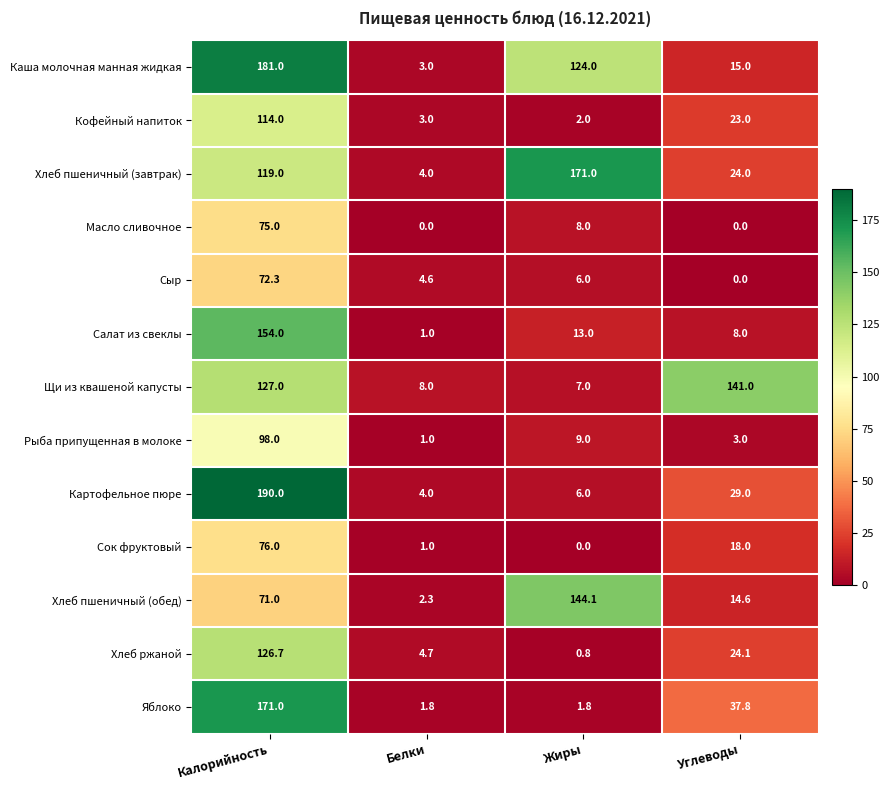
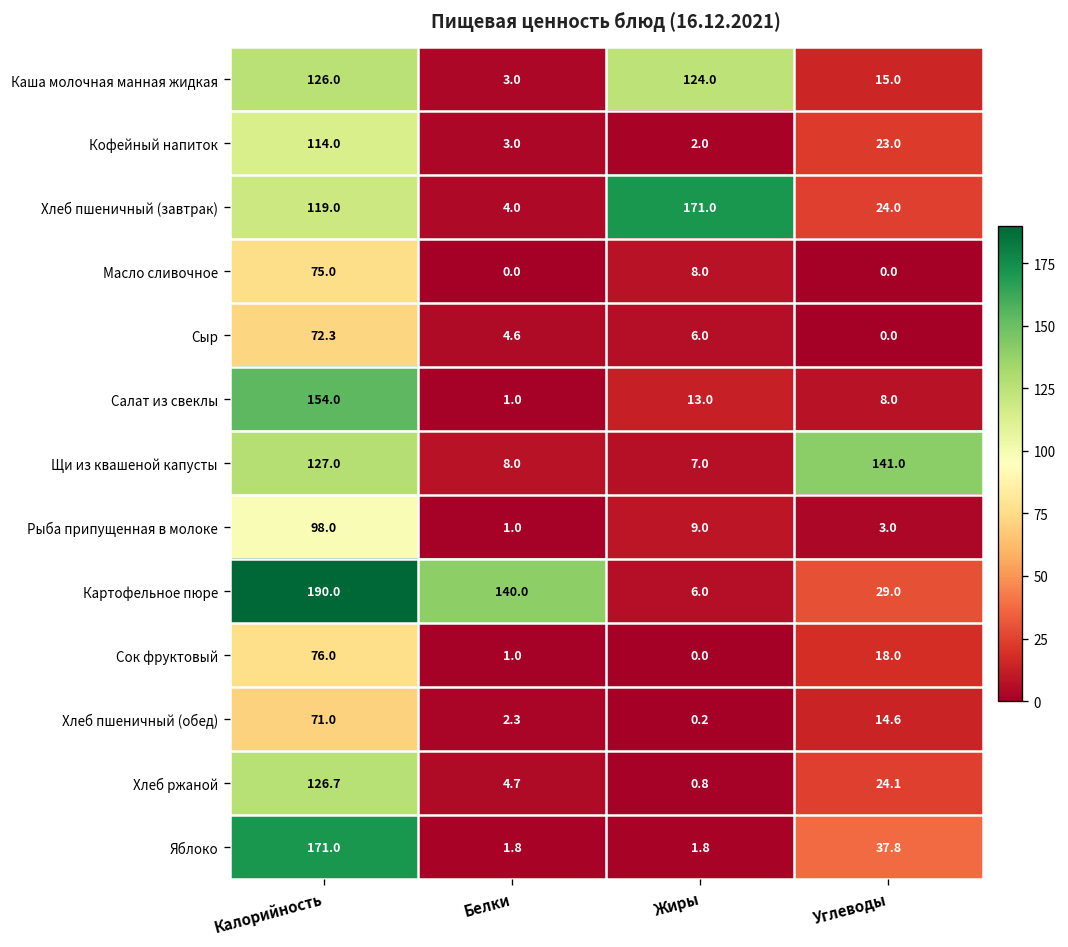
  {
    "Каша молочная манная жидкая": {
-     "Калорийность": 181.0,
+     "Калорийность": 126.0,
      "Белки": 3.0,
      "Жиры": 124.0,
      "Углеводы": 15.0
    },
    "Кофейный напиток": {
      "Калорийность": 114.0,
      "Белки": 3.0,
      "Жиры": 2.0,
      "Углеводы": 23.0
    },
    "Хлеб пшеничный (завтрак)": {
      "Калорийность": 119.0,
      "Белки": 4.0,
      "Жиры": 171.0,
      "Углеводы": 24.0
    },
    "Масло сливочное": {
      "Калорийность": 75.0,
      "Белки": 0.0,
      "Жиры": 8.0,
      "Углеводы": 0.0
    },
    "Сыр": {
      "Калорийность": 72.3,
      "Белки": 4.6,
      "Жиры": 6.0,
      "Углеводы": 0.0
    },
    "Салат из свеклы": {
      "Калорийность": 154.0,
      "Белки": 1.0,
      "Жиры": 13.0,
      "Углеводы": 8.0
    },
    "Щи из квашеной капусты": {
      "Калорийность": 127.0,
      "Белки": 8.0,
      "Жиры": 7.0,
      "Углеводы": 141.0
    },
    "Рыба припущенная в молоке": {
      "Калорийность": 98.0,
      "Белки": 1.0,
      "Жиры": 9.0,
      "Углеводы": 3.0
    },
    "Картофельное пюре": {
      "Калорийность": 190.0,
-     "Белки": 4.0,
+     "Белки": 140.0,
      "Жиры": 6.0,
      "Углеводы": 29.0
    },
    "Сок фруктовый": {
      "Калорийность": 76.0,
      "Белки": 1.0,
      "Жиры": 0.0,
      "Углеводы": 18.0
    },
    "Хлеб пшеничный (обед)": {
      "Калорийность": 71.0,
      "Белки": 2.3,
-     "Жиры": 144.1,
+     "Жиры": 0.2,
      "Углеводы": 14.6
    },
    "Хлеб ржаной": {
      "Калорийность": 126.7,
      "Белки": 4.7,
      "Жиры": 0.8,
      "Углеводы": 24.1
    },
    "Яблоко": {
      "Калорийность": 171.0,
      "Белки": 1.8,
      "Жиры": 1.8,
      "Углеводы": 37.8
    }
  }
